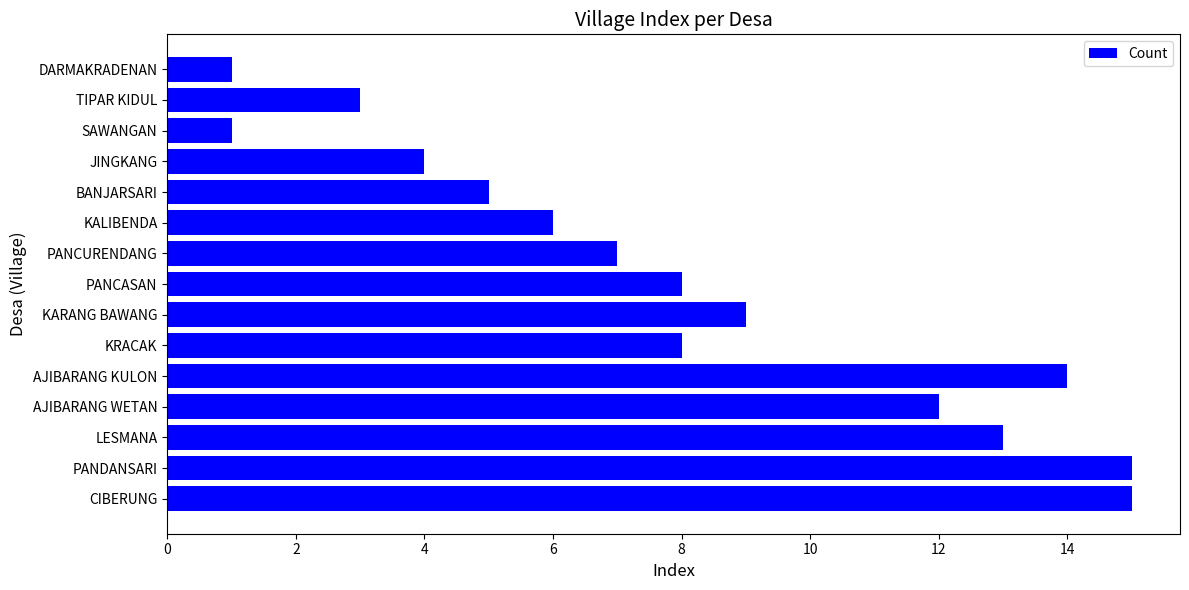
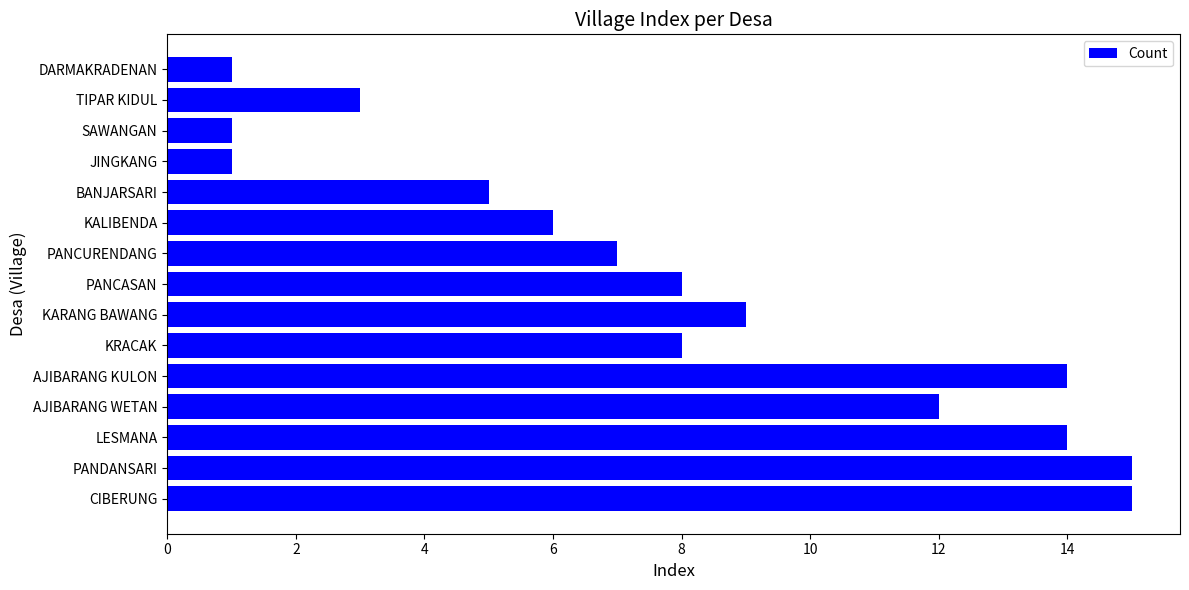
  {
    "DARMAKRADENAN": 1,
    "TIPAR KIDUL": 3,
    "SAWANGAN": 1,
-   "JINGKANG": 4,
+   "JINGKANG": 1,
    "BANJARSARI": 5,
    "KALIBENDA": 6,
    "PANCURENDANG": 7,
    "PANCASAN": 8,
    "KARANG BAWANG": 9,
    "KRACAK": 8,
    "AJIBARANG KULON": 14,
    "AJIBARANG WETAN": 12,
-   "LESMANA": 13,
+   "LESMANA": 14,
    "PANDANSARI": 15,
    "CIBERUNG": 15
  }
